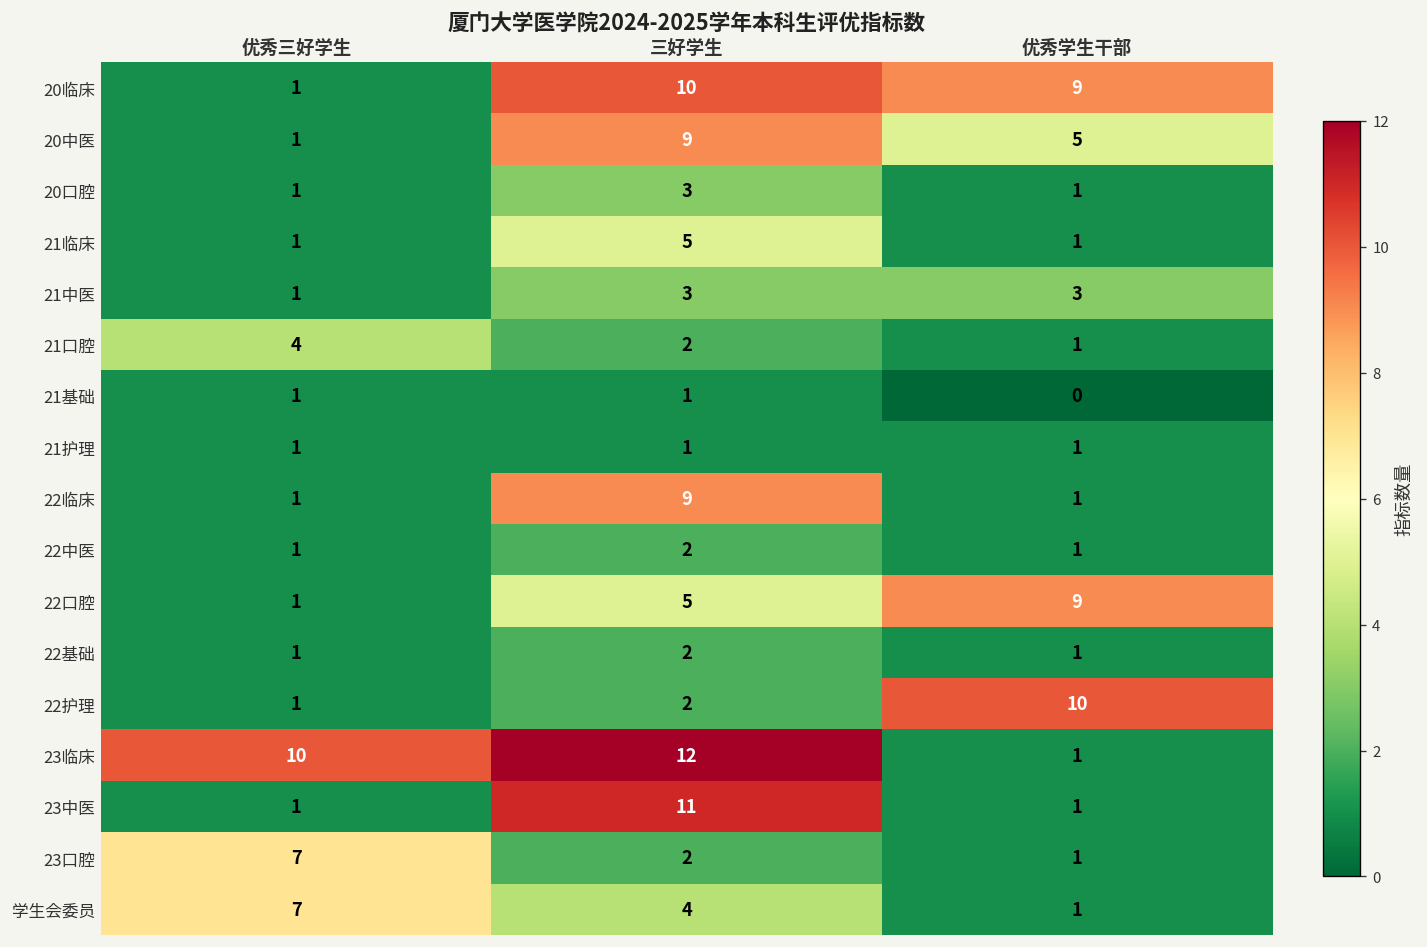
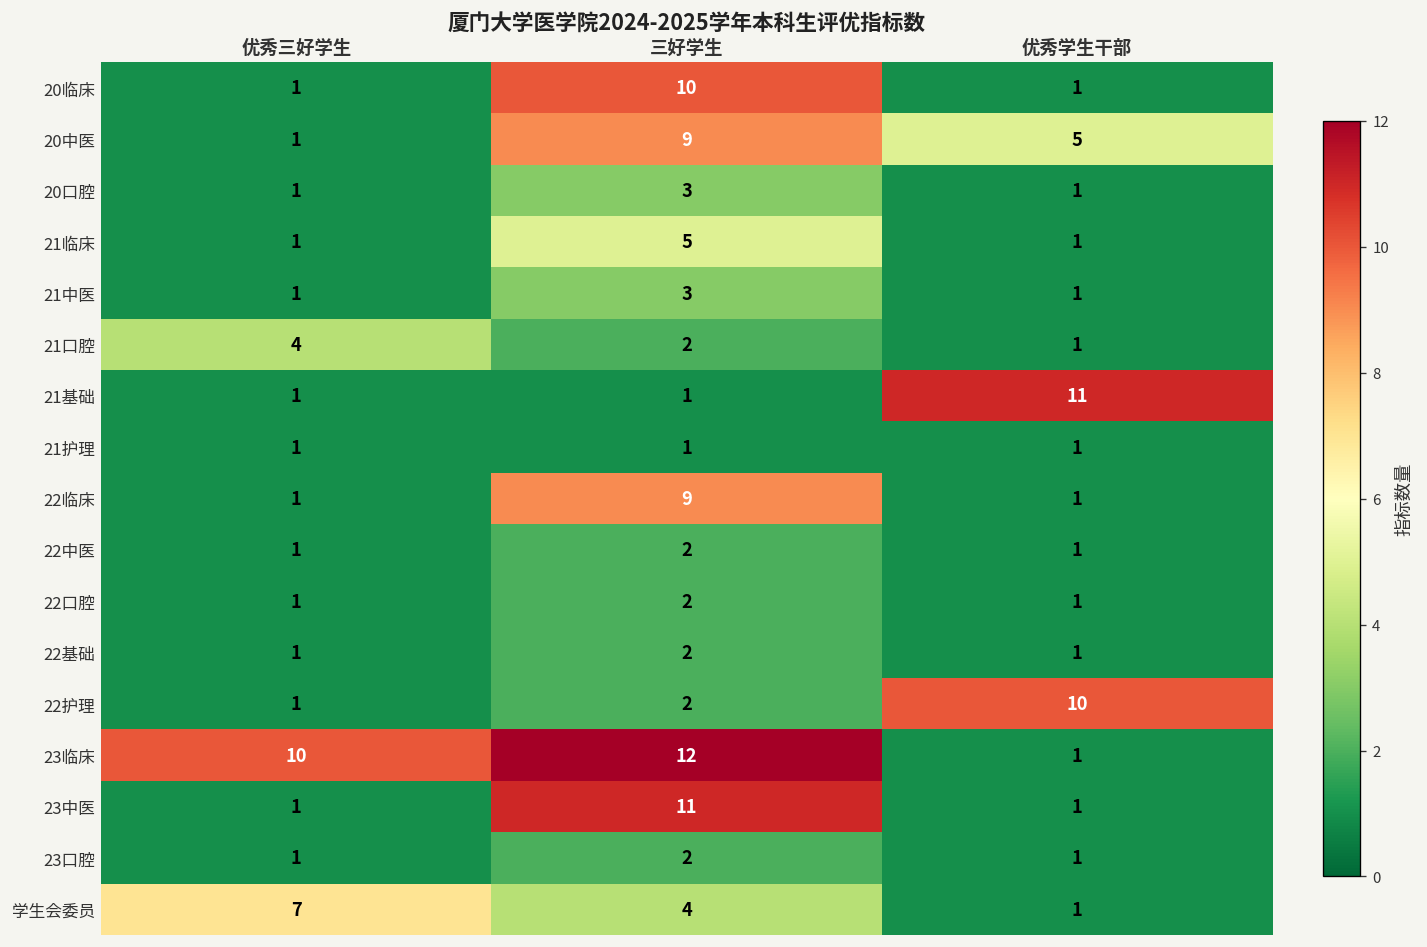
  {
    "20临床": {
      "优秀三好学生": 1,
      "三好学生": 10,
-     "优秀学生干部": 9
+     "优秀学生干部": 1
    },
    "20中医": {
      "优秀三好学生": 1,
      "三好学生": 9,
      "优秀学生干部": 5
    },
    "20口腔": {
      "优秀三好学生": 1,
      "三好学生": 3,
      "优秀学生干部": 1
    },
    "21临床": {
      "优秀三好学生": 1,
      "三好学生": 5,
      "优秀学生干部": 1
    },
    "21中医": {
      "优秀三好学生": 1,
      "三好学生": 3,
-     "优秀学生干部": 3
+     "优秀学生干部": 1
    },
    "21口腔": {
      "优秀三好学生": 4,
      "三好学生": 2,
      "优秀学生干部": 1
    },
    "21基础": {
      "优秀三好学生": 1,
      "三好学生": 1,
-     "优秀学生干部": 0
+     "优秀学生干部": 11
    },
    "21护理": {
      "优秀三好学生": 1,
      "三好学生": 1,
      "优秀学生干部": 1
    },
    "22临床": {
      "优秀三好学生": 1,
      "三好学生": 9,
      "优秀学生干部": 1
    },
    "22中医": {
      "优秀三好学生": 1,
      "三好学生": 2,
      "优秀学生干部": 1
    },
    "22口腔": {
      "优秀三好学生": 1,
-     "三好学生": 5,
-     "优秀学生干部": 9
+     "三好学生": 2,
+     "优秀学生干部": 1
    },
    "22基础": {
      "优秀三好学生": 1,
      "三好学生": 2,
      "优秀学生干部": 1
    },
    "22护理": {
      "优秀三好学生": 1,
      "三好学生": 2,
      "优秀学生干部": 10
    },
    "23临床": {
      "优秀三好学生": 10,
      "三好学生": 12,
      "优秀学生干部": 1
    },
    "23中医": {
      "优秀三好学生": 1,
      "三好学生": 11,
      "优秀学生干部": 1
    },
    "23口腔": {
-     "优秀三好学生": 7,
+     "优秀三好学生": 1,
      "三好学生": 2,
      "优秀学生干部": 1
    },
    "学生会委员": {
      "优秀三好学生": 7,
      "三好学生": 4,
      "优秀学生干部": 1
    }
  }
